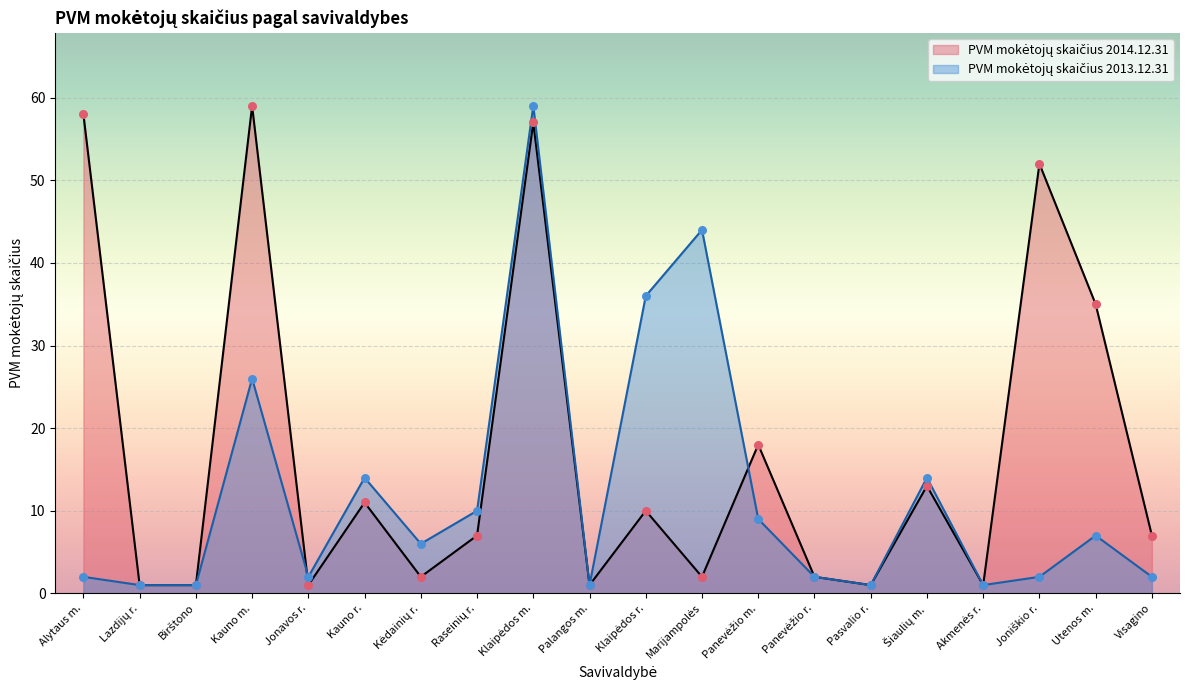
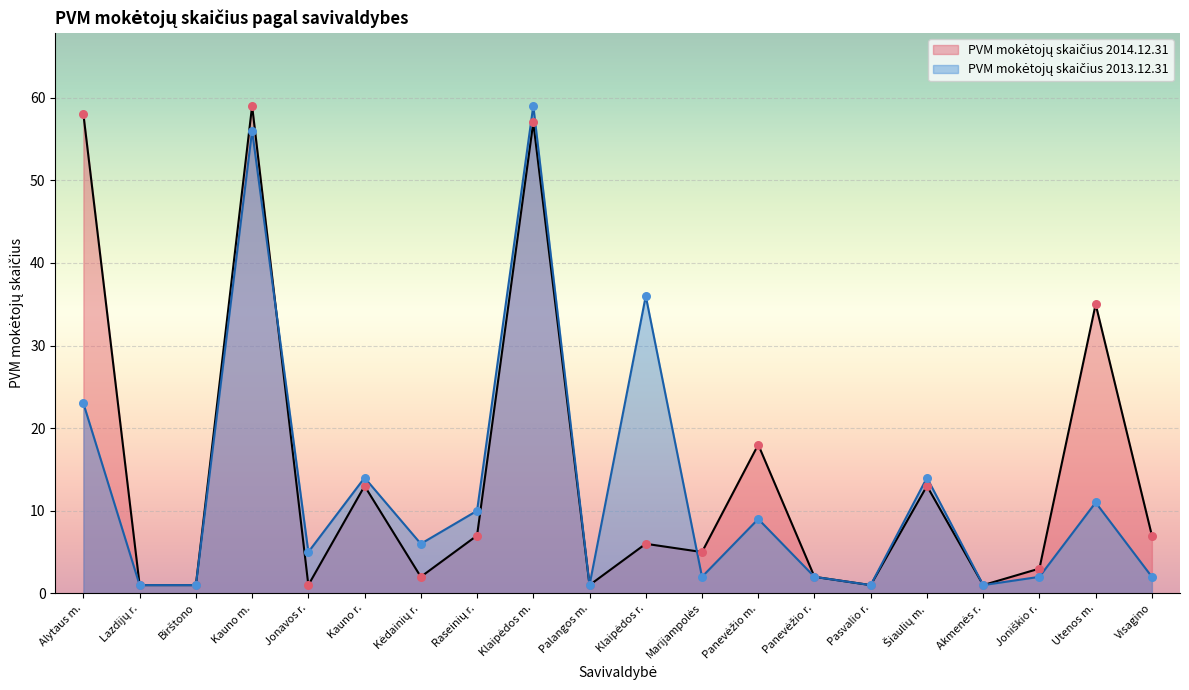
  {
    "PVM mokėtojų skaičius 2014.12.31": {
      "Alytaus m.": 58,
      "Kauno m.": 59,
      "Jonavos r.": 1,
-     "Kauno r.": 11,
+     "Kauno r.": 13,
      "Kėdainių r.": 2,
      "Raseinių r.": 7,
      "Klaipėdos m.": 57,
-     "Klaipėdos r.": 10,
-     "Marijampolės": 2,
+     "Klaipėdos r.": 6,
+     "Marijampolės": 5,
      "Panevėžio m.": 18,
      "Šiaulių m.": 13,
-     "Joniškio r.": 52,
+     "Joniškio r.": 3,
      "Utenos m.": 35,
      "Visagino": 7
    },
    "PVM mokėtojų skaičius 2013.12.31": {
-     "Alytaus m.": 2,
-     "Kauno m.": 26,
-     "Jonavos r.": 2,
+     "Alytaus m.": 23,
+     "Kauno m.": 56,
+     "Jonavos r.": 5,
      "Kauno r.": 14,
      "Kėdainių r.": 6,
      "Raseinių r.": 10,
      "Klaipėdos m.": 59,
      "Klaipėdos r.": 36,
-     "Marijampolės": 44,
+     "Marijampolės": 2,
      "Panevėžio m.": 9,
      "Šiaulių m.": 14,
      "Joniškio r.": 2,
-     "Utenos m.": 7,
+     "Utenos m.": 11,
      "Visagino": 2
    }
  }
